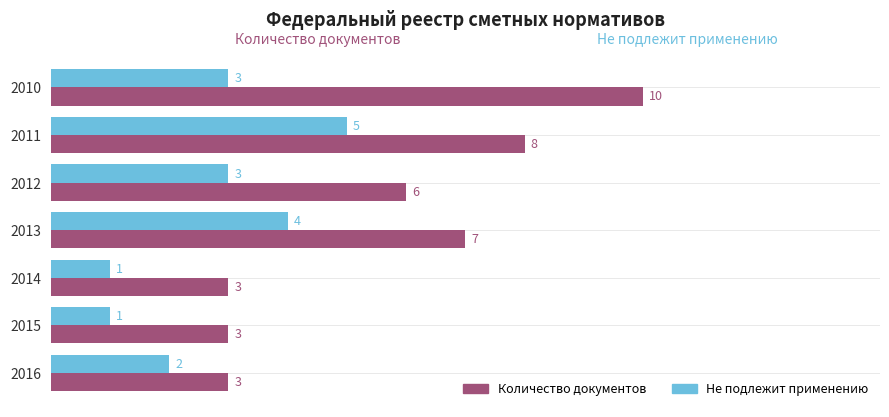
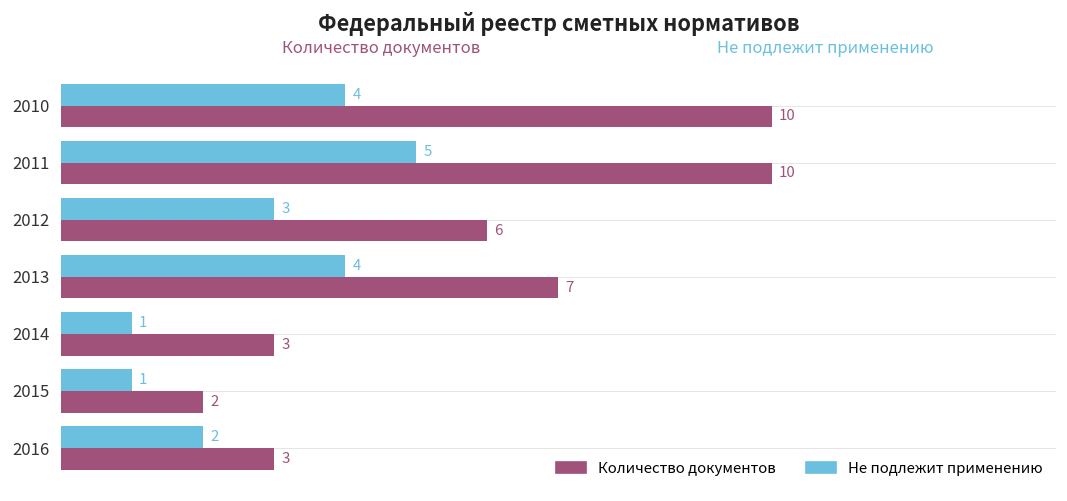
  {
    "Количество документов": {
      "2010": 10,
-     "2011": 8,
+     "2011": 10,
      "2012": 6,
      "2013": 7,
      "2014": 3,
-     "2015": 3,
+     "2015": 2,
      "2016": 3
    },
    "Не подлежит применению": {
-     "2010": 3,
+     "2010": 4,
      "2011": 5,
      "2012": 3,
      "2013": 4,
      "2014": 1,
      "2015": 1,
      "2016": 2
    }
  }
